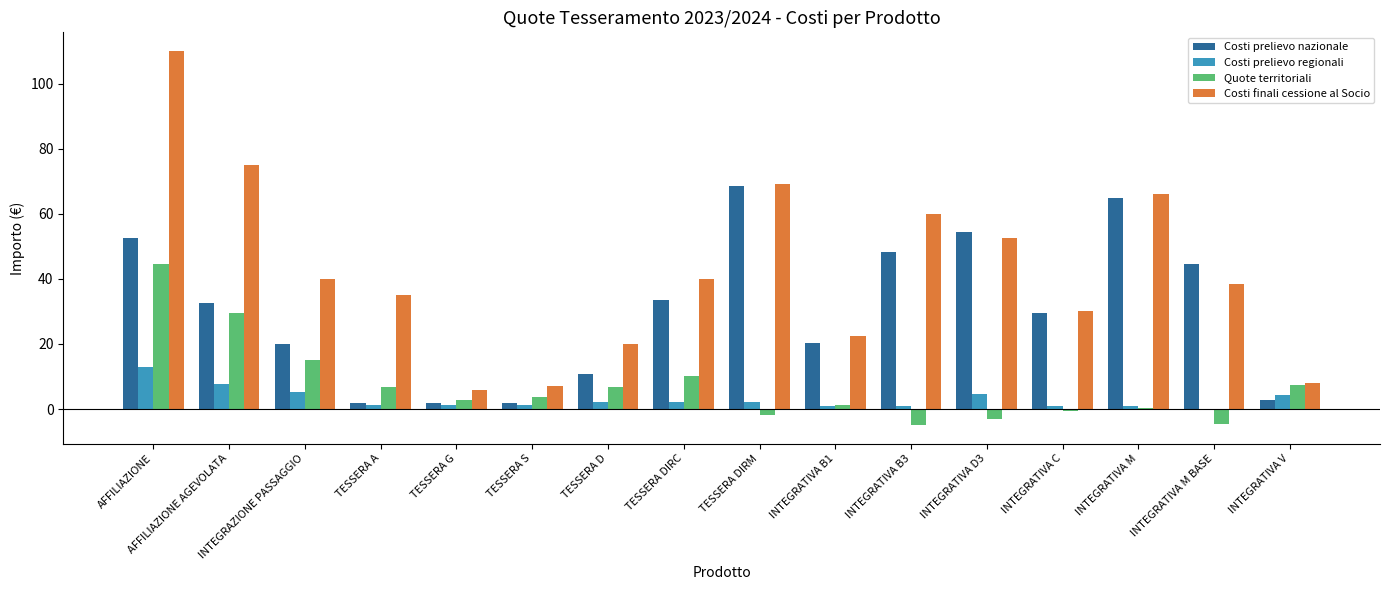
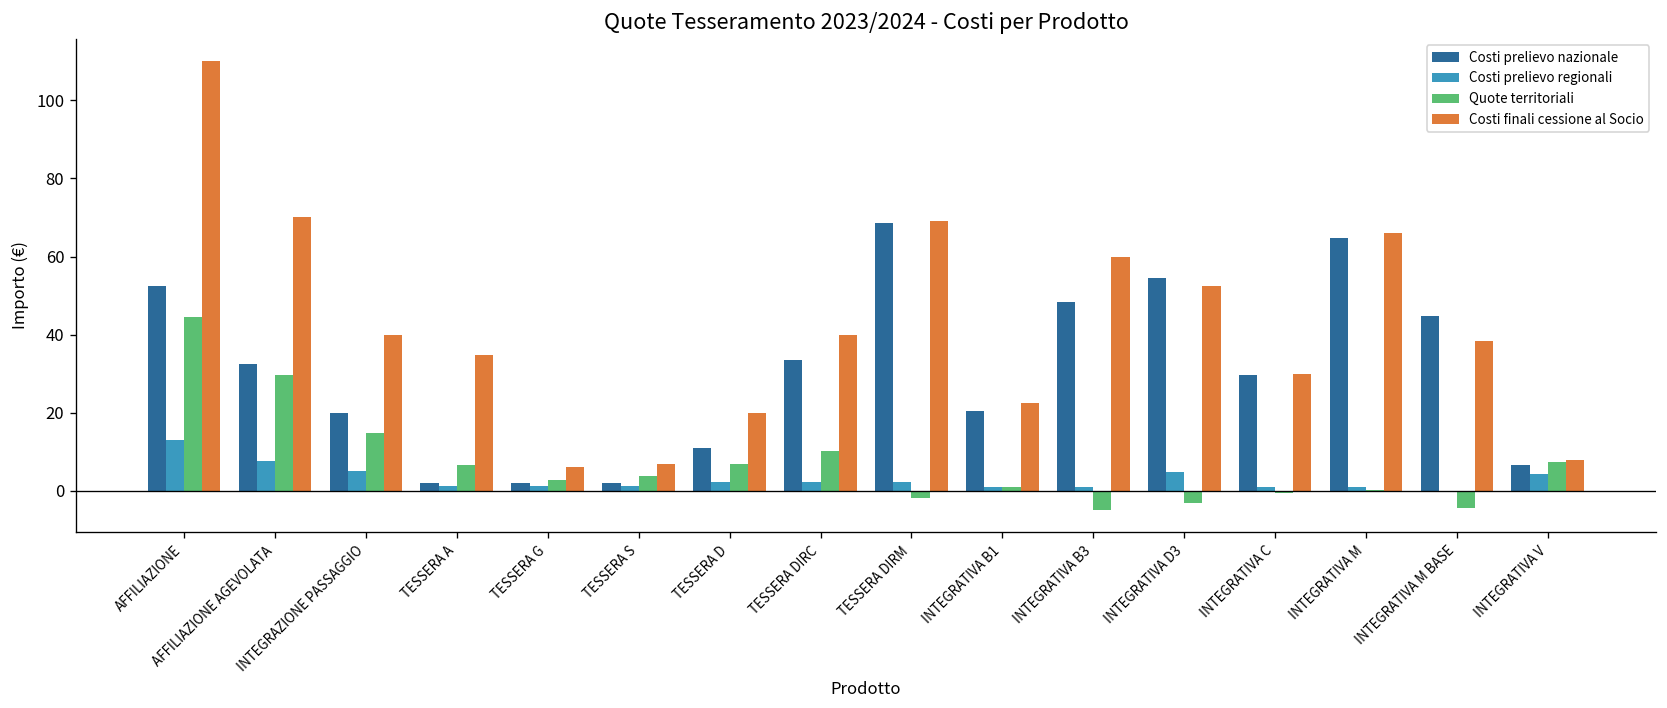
  {
    "Costi prelievo nazionale": {
      "AFFILIAZIONE": 53,
      "AFFILIAZIONE AGEVOLATA": 33,
      "INTEGRAZIONE PASSAGGIO": 20,
      "TESSERA A": 2,
      "TESSERA G": 2,
      "TESSERA S": 2,
      "TESSERA D": 11,
      "TESSERA DIRC": 34,
      "TESSERA DIRM": 69,
      "INTEGRATIVA B1": 20,
      "INTEGRATIVA B3": 48,
      "INTEGRATIVA D3": 55,
      "INTEGRATIVA C": 30,
      "INTEGRATIVA M": 65,
      "INTEGRATIVA M BASE": 45,
-     "INTEGRATIVA V": 3
+     "INTEGRATIVA V": 7
    },
    "Costi prelievo regionali": {
      "AFFILIAZIONE": 13,
      "AFFILIAZIONE AGEVOLATA": 8,
      "INTEGRAZIONE PASSAGGIO": 5,
      "TESSERA A": 1,
      "TESSERA G": 1,
      "TESSERA S": 1,
      "TESSERA D": 2,
      "TESSERA DIRC": 2,
      "TESSERA DIRM": 2,
      "INTEGRATIVA B1": 1,
      "INTEGRATIVA B3": 1,
      "INTEGRATIVA D3": 5,
      "INTEGRATIVA C": 1,
      "INTEGRATIVA M": 1,
      "INTEGRATIVA M BASE": 0,
      "INTEGRATIVA V": 4
    },
    "Quote territoriali": {
      "AFFILIAZIONE": 45,
      "AFFILIAZIONE AGEVOLATA": 30,
      "INTEGRAZIONE PASSAGGIO": 15,
      "TESSERA A": 7,
      "TESSERA G": 3,
      "TESSERA S": 4,
      "TESSERA D": 7,
      "TESSERA DIRC": 10,
      "TESSERA DIRM": -2,
      "INTEGRATIVA B1": 1,
      "INTEGRATIVA B3": -5,
      "INTEGRATIVA D3": -3,
      "INTEGRATIVA M BASE": -5,
      "INTEGRATIVA V": 8
    },
    "Costi finali cessione al Socio": {
      "AFFILIAZIONE": 110,
-     "AFFILIAZIONE AGEVOLATA": 75,
+     "AFFILIAZIONE AGEVOLATA": 70,
      "INTEGRAZIONE PASSAGGIO": 40,
      "TESSERA A": 35,
      "TESSERA G": 6,
      "TESSERA S": 7,
      "TESSERA D": 20,
      "TESSERA DIRC": 40,
      "TESSERA DIRM": 69,
      "INTEGRATIVA B1": 23,
      "INTEGRATIVA B3": 60,
      "INTEGRATIVA D3": 53,
      "INTEGRATIVA C": 30,
      "INTEGRATIVA M": 66,
      "INTEGRATIVA M BASE": 39,
      "INTEGRATIVA V": 8
    }
  }
